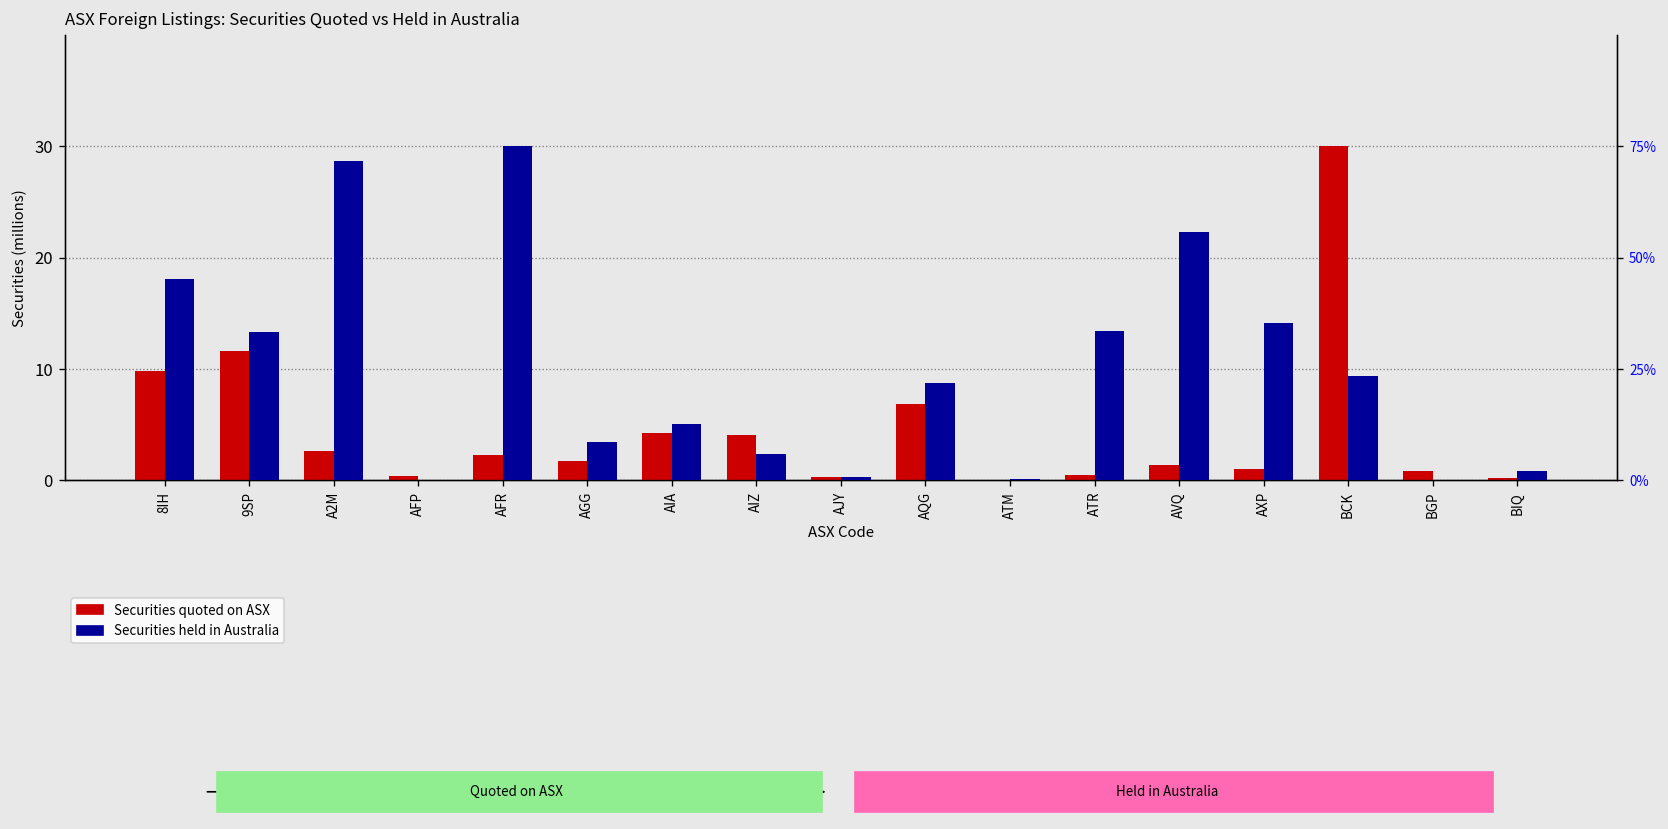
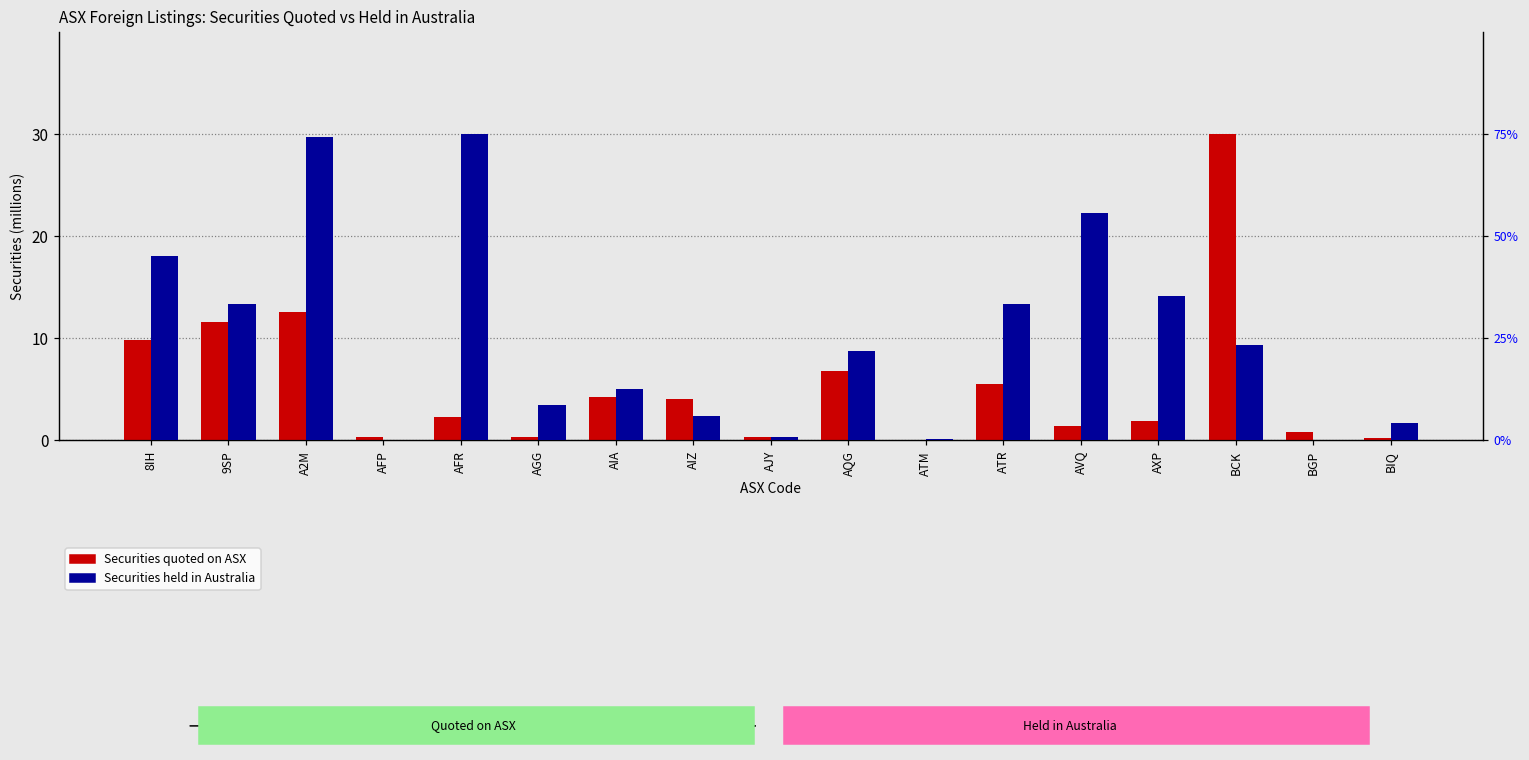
  {
    "Securities quoted on ASX": {
      "8IH": "10",
      "9SP": "12",
-     "A2M": "3",
+     "A2M": "13",
      "AFP": "0",
      "AFR": "2",
-     "AGG": "2",
+     "AGG": "0",
      "AIA": "4",
      "AIZ": "4",
      "AJY": "0",
      "AQG": "7",
-     "ATR": "0",
+     "ATR": "6",
      "AVQ": "1",
-     "AXP": "1",
+     "AXP": "2",
      "BCK": "30",
      "BGP": "1"
    },
    "Securities held in Australia": {
      "8IH": "45%",
      "9SP": "33%",
-     "A2M": "72%",
+     "A2M": "74%",
      "AFR": "75%",
      "AGG": "9%",
      "AIA": "13%",
      "AIZ": "6%",
      "AJY": "1%",
      "AQG": "22%",
      "ATR": "33%",
      "AVQ": "56%",
      "AXP": "35%",
      "BCK": "23%",
-     "BIQ": "2%"
+     "BIQ": "4%"
    }
  }
